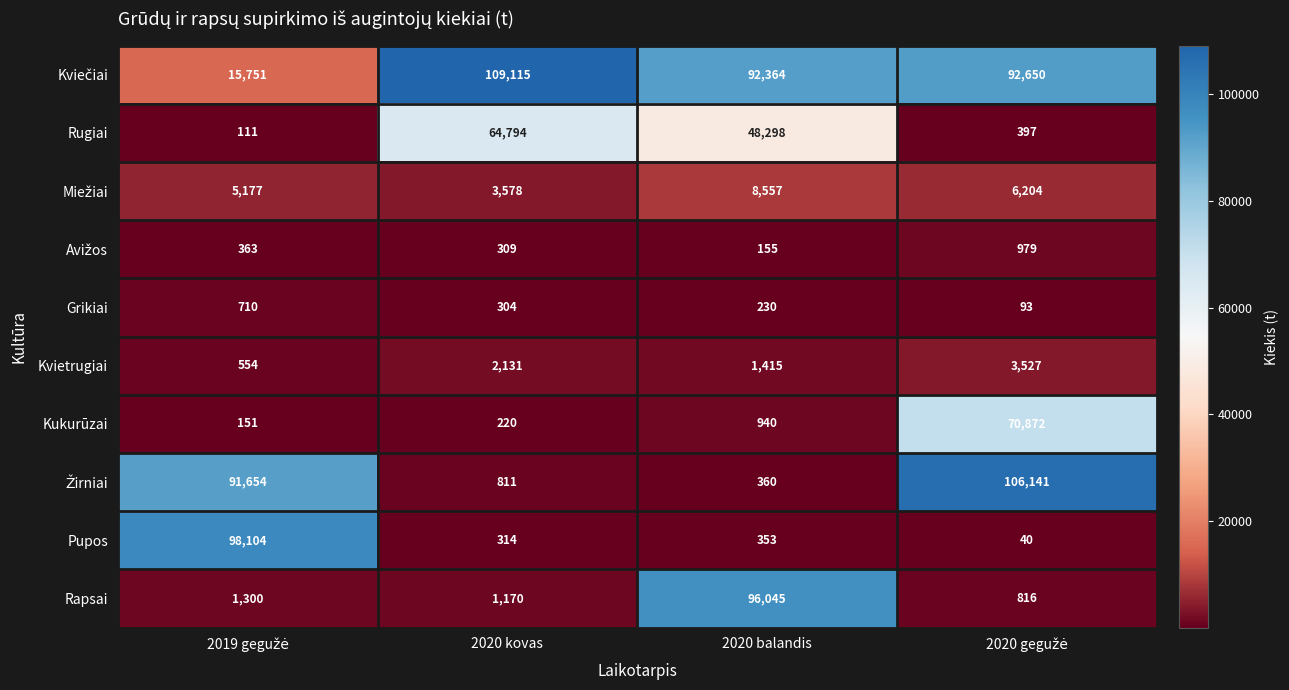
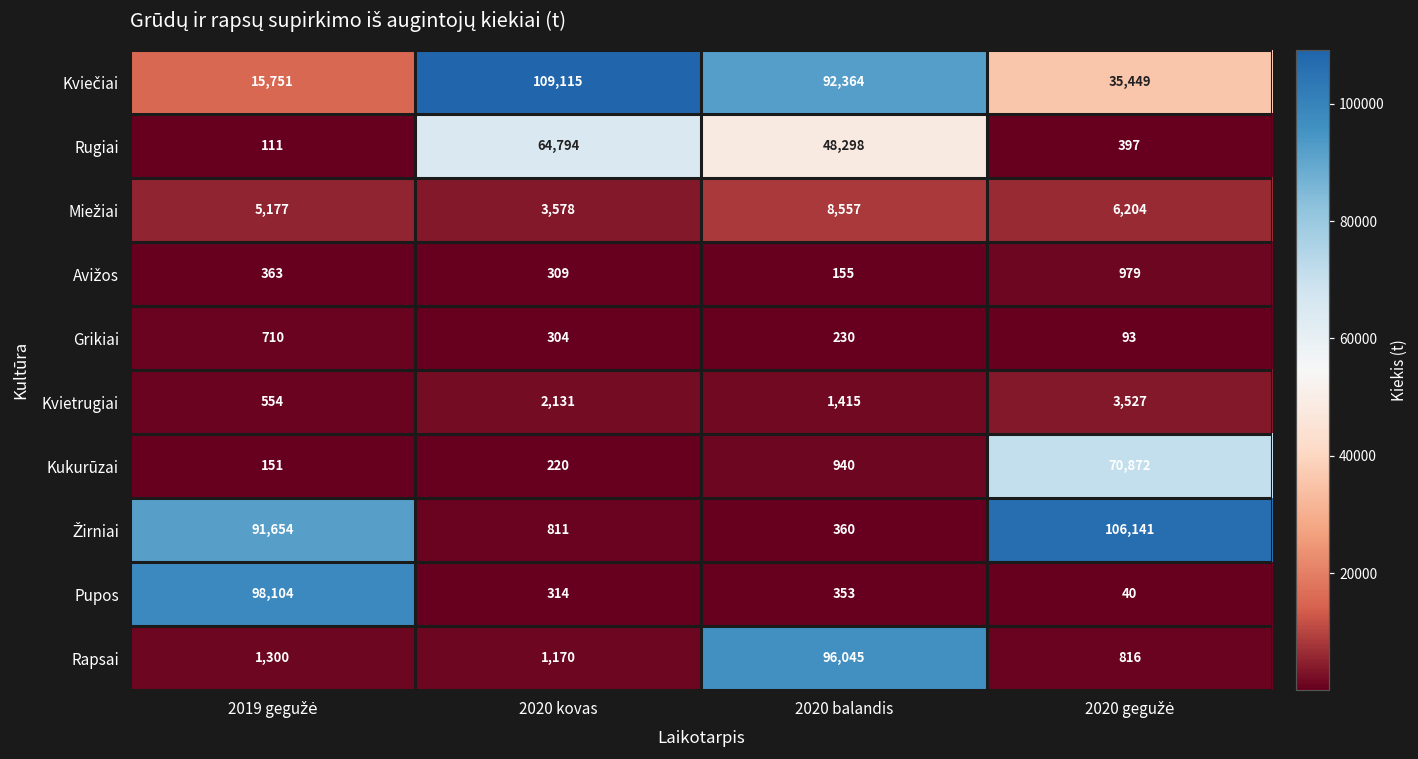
  {
    "Kviečiai": {
      "2019 gegužė": "15,751",
      "2020 kovas": "109,115",
      "2020 balandis": "92,364",
-     "2020 gegužė": "92,650"
+     "2020 gegužė": "35,449"
    },
    "Rugiai": {
      "2019 gegužė": "111",
      "2020 kovas": "64,794",
      "2020 balandis": "48,298",
      "2020 gegužė": "397"
    },
    "Miežiai": {
      "2019 gegužė": "5,177",
      "2020 kovas": "3,578",
      "2020 balandis": "8,557",
      "2020 gegužė": "6,204"
    },
    "Avižos": {
      "2019 gegužė": "363",
      "2020 kovas": "309",
      "2020 balandis": "155",
      "2020 gegužė": "979"
    },
    "Grikiai": {
      "2019 gegužė": "710",
      "2020 kovas": "304",
      "2020 balandis": "230",
      "2020 gegužė": "93"
    },
    "Kvietrugiai": {
      "2019 gegužė": "554",
      "2020 kovas": "2,131",
      "2020 balandis": "1,415",
      "2020 gegužė": "3,527"
    },
    "Kukurūzai": {
      "2019 gegužė": "151",
      "2020 kovas": "220",
      "2020 balandis": "940",
      "2020 gegužė": "70,872"
    },
    "Žirniai": {
      "2019 gegužė": "91,654",
      "2020 kovas": "811",
      "2020 balandis": "360",
      "2020 gegužė": "106,141"
    },
    "Pupos": {
      "2019 gegužė": "98,104",
      "2020 kovas": "314",
      "2020 balandis": "353",
      "2020 gegužė": "40"
    },
    "Rapsai": {
      "2019 gegužė": "1,300",
      "2020 kovas": "1,170",
      "2020 balandis": "96,045",
      "2020 gegužė": "816"
    }
  }
